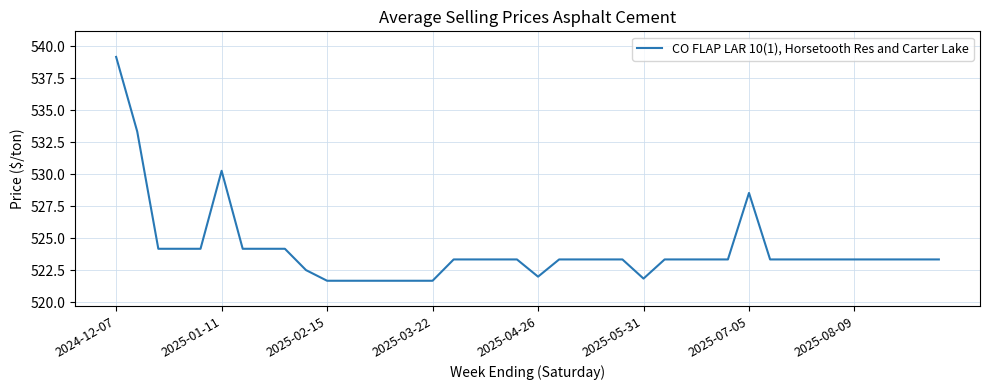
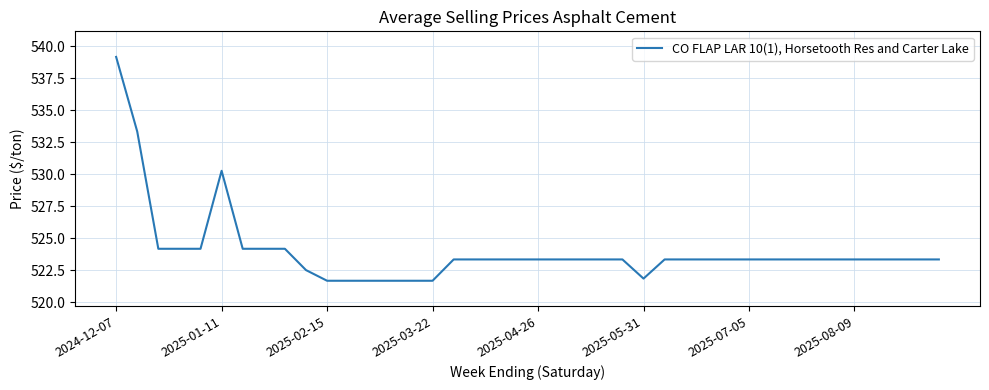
  {
    "2024-12-07": 539.2,
    "2025-01-11": 530.3,
    "2025-02-15": 521.7,
    "2025-03-22": 521.7,
-   "2025-04-26": 522.0,
+   "2025-04-26": 523.3,
    "2025-05-31": 521.8,
-   "2025-07-05": 528.5,
+   "2025-07-05": 523.3,
    "2025-08-09": 523.3
  }
